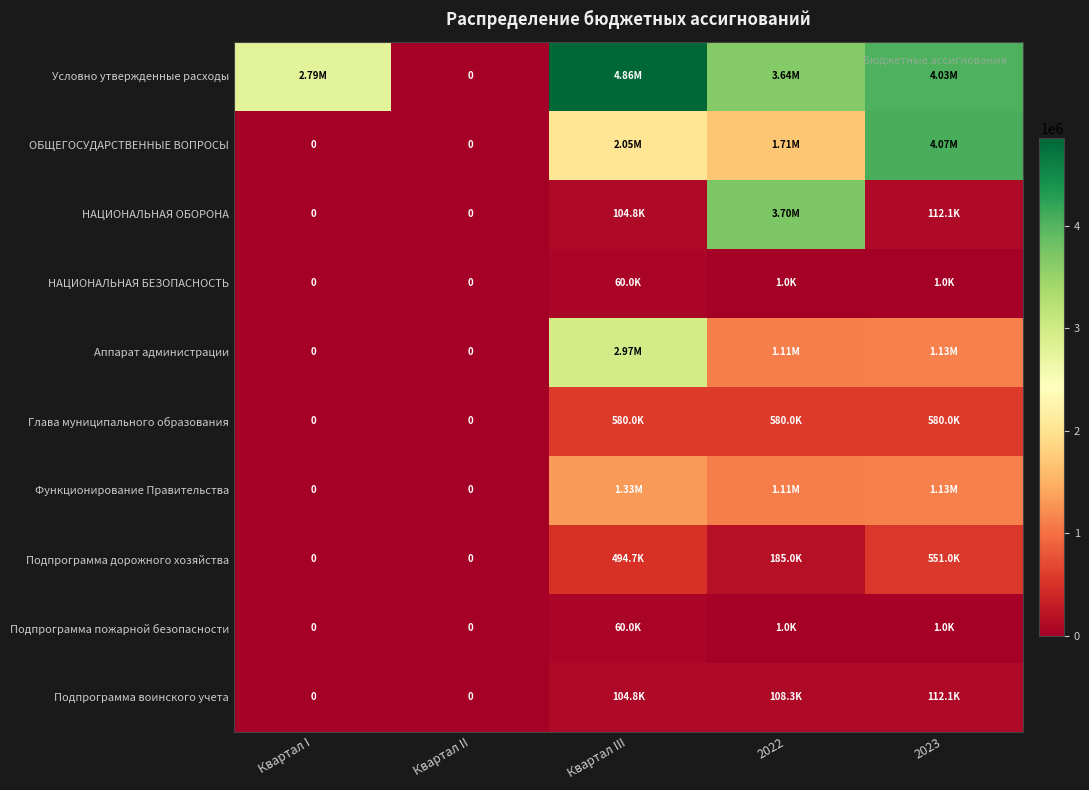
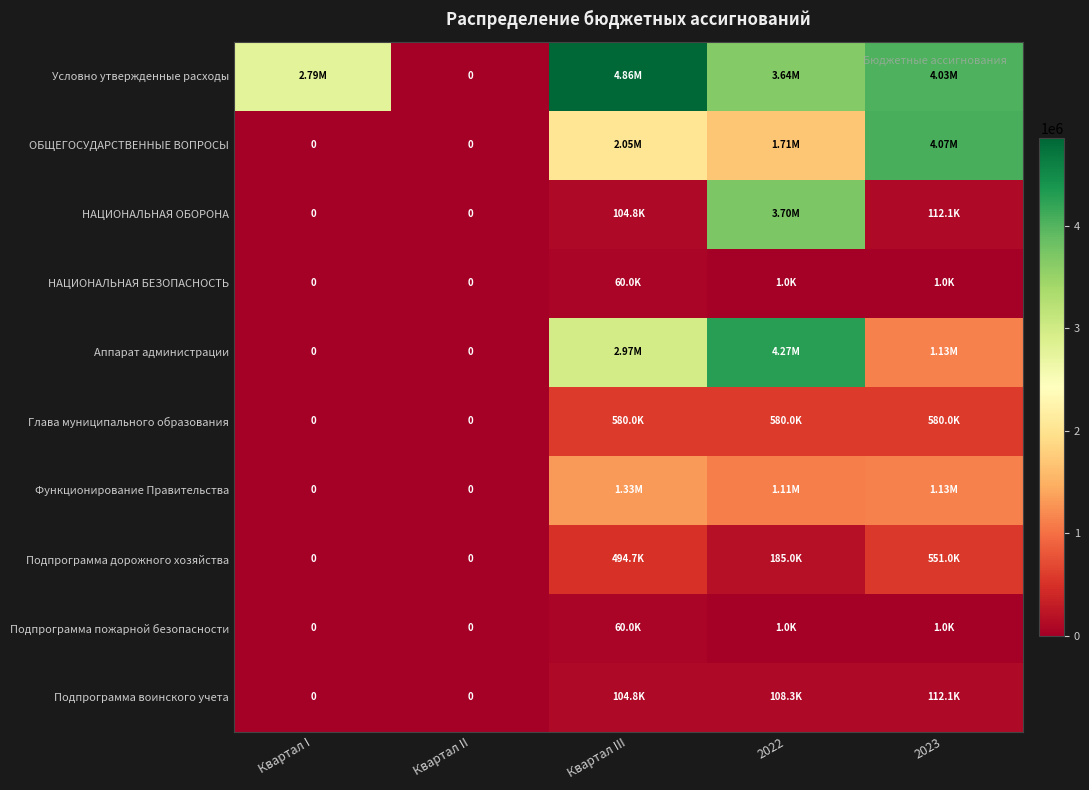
  {
    "Условно утвержденные расходы": {
      "Квартал I": "2.79M",
      "Квартал II": "0",
      "Квартал III": "4.86M",
      "2022": "3.64M"
    },
    "ОБЩЕГОСУДАРСТВЕННЫЕ ВОПРОСЫ": {
      "Квартал I": "0",
      "Квартал II": "0",
      "Квартал III": "2.05M",
      "2022": "1.71M",
      "2023": "4.07M"
    },
    "НАЦИОНАЛЬНАЯ ОБОРОНА": {
      "Квартал I": "0",
      "Квартал II": "0",
      "Квартал III": "104.8K",
      "2022": "3.70M",
      "2023": "112.1K"
    },
    "НАЦИОНАЛЬНАЯ БЕЗОПАСНОСТЬ": {
      "Квартал I": "0",
      "Квартал II": "0",
      "Квартал III": "60.0K",
      "2022": "1.0K",
      "2023": "1.0K"
    },
    "Аппарат администрации": {
      "Квартал I": "0",
      "Квартал II": "0",
      "Квартал III": "2.97M",
-     "2022": "1.11M",
+     "2022": "4.27M",
      "2023": "1.13M"
    },
    "Глава муниципального образования": {
      "Квартал I": "0",
      "Квартал II": "0",
      "Квартал III": "580.0K",
      "2022": "580.0K",
      "2023": "580.0K"
    },
    "Функционирование Правительства": {
      "Квартал I": "0",
      "Квартал II": "0",
      "Квартал III": "1.33M",
      "2022": "1.11M",
      "2023": "1.13M"
    },
    "Подпрограмма дорожного хозяйства": {
      "Квартал I": "0",
      "Квартал II": "0",
      "Квартал III": "494.7K",
      "2022": "185.0K",
      "2023": "551.0K"
    },
    "Подпрограмма пожарной безопасности": {
      "Квартал I": "0",
      "Квартал II": "0",
      "Квартал III": "60.0K",
      "2022": "1.0K",
      "2023": "1.0K"
    },
    "Подпрограмма воинского учета": {
      "Квартал I": "0",
      "Квартал II": "0",
      "Квартал III": "104.8K",
      "2022": "108.3K",
      "2023": "112.1K"
    }
  }
